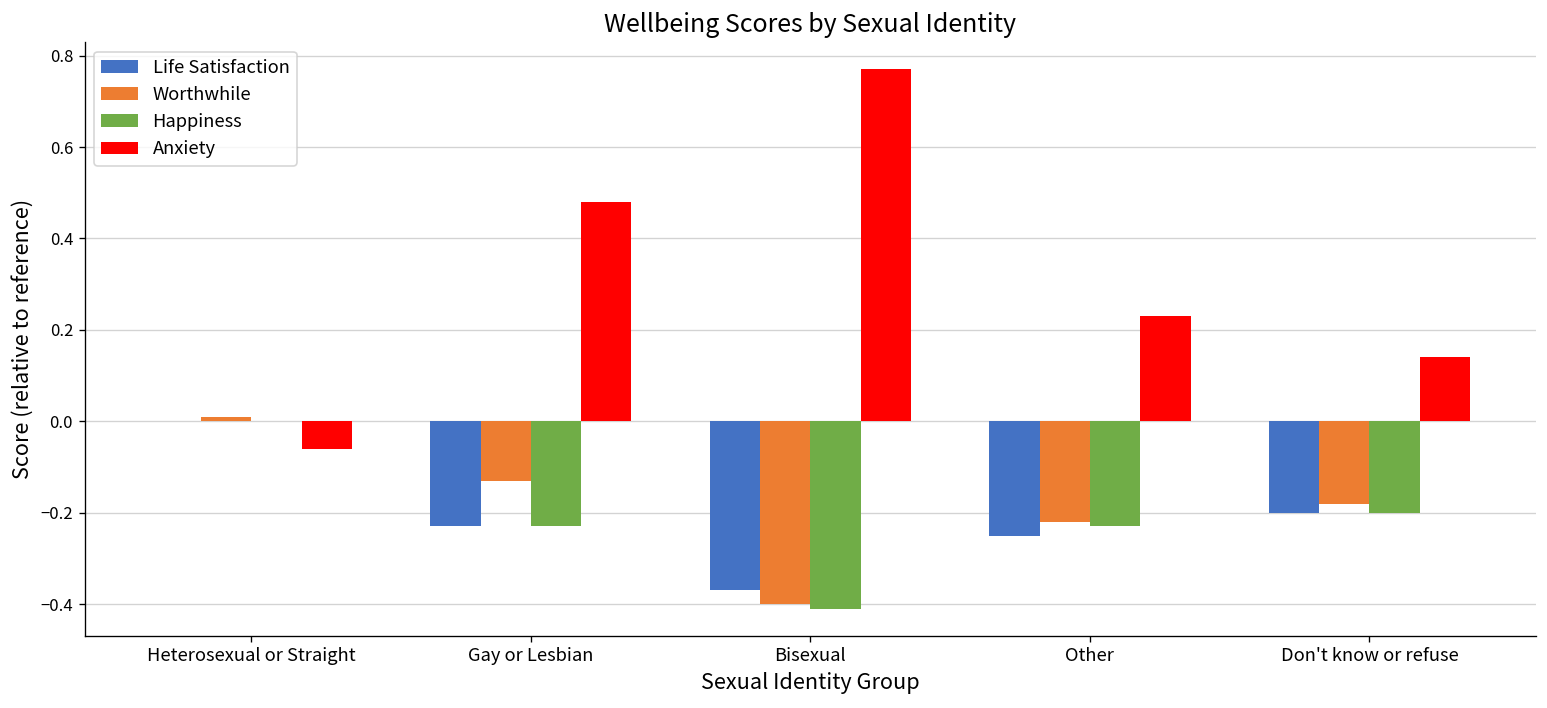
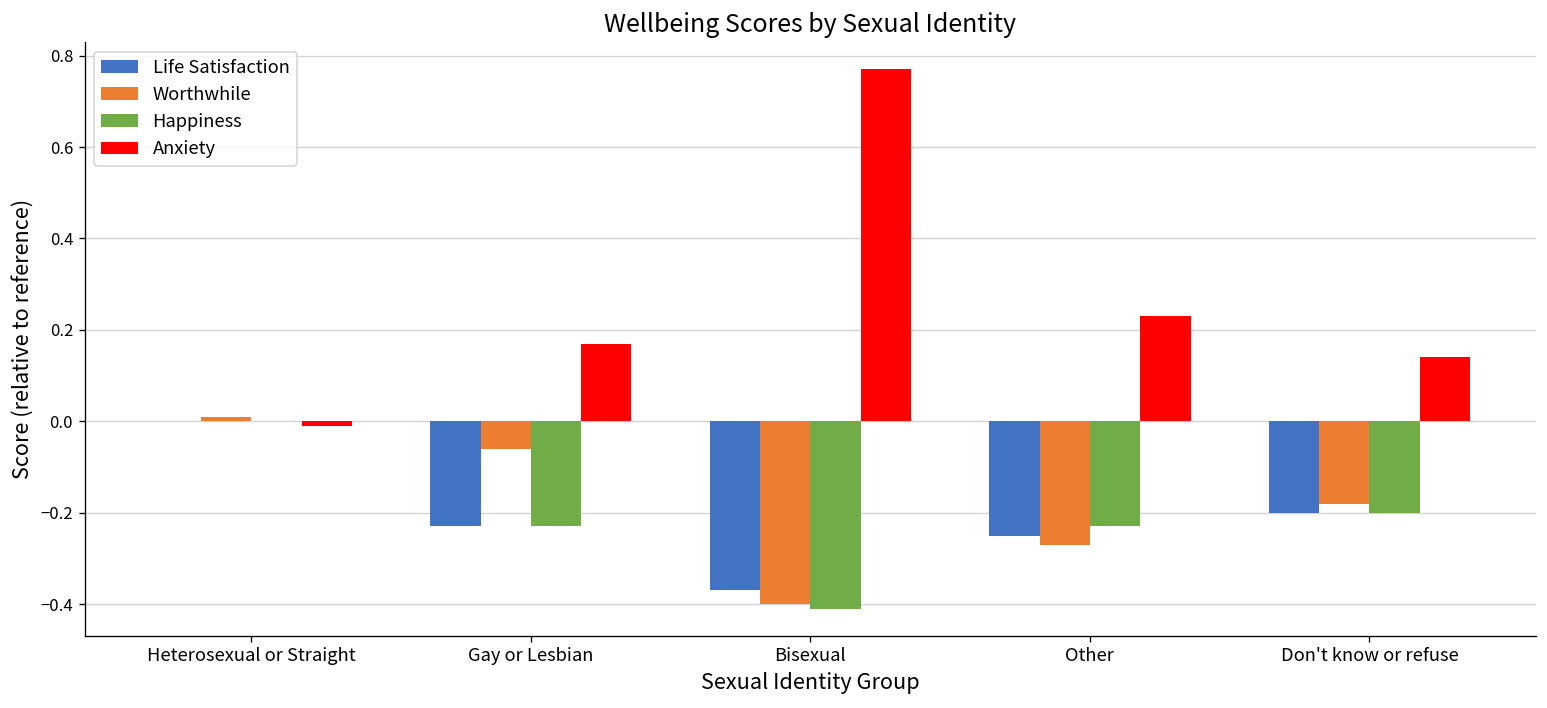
  {
    "Life Satisfaction": {
      "Heterosexual or Straight": 0.00,
      "Gay or Lesbian": -0.23,
      "Bisexual": -0.37,
      "Other": -0.25,
      "Don't know or refuse": -0.20
    },
    "Worthwhile": {
      "Heterosexual or Straight": 0.01,
-     "Gay or Lesbian": -0.13,
+     "Gay or Lesbian": -0.06,
      "Bisexual": -0.40,
-     "Other": -0.22,
+     "Other": -0.27,
      "Don't know or refuse": -0.18
    },
    "Happiness": {
      "Heterosexual or Straight": 0.00,
      "Gay or Lesbian": -0.23,
      "Bisexual": -0.41,
      "Other": -0.23,
      "Don't know or refuse": -0.20
    },
    "Anxiety": {
-     "Heterosexual or Straight": -0.06,
-     "Gay or Lesbian": 0.48,
+     "Heterosexual or Straight": -0.01,
+     "Gay or Lesbian": 0.17,
      "Bisexual": 0.77,
      "Other": 0.23,
      "Don't know or refuse": 0.14
    }
  }
